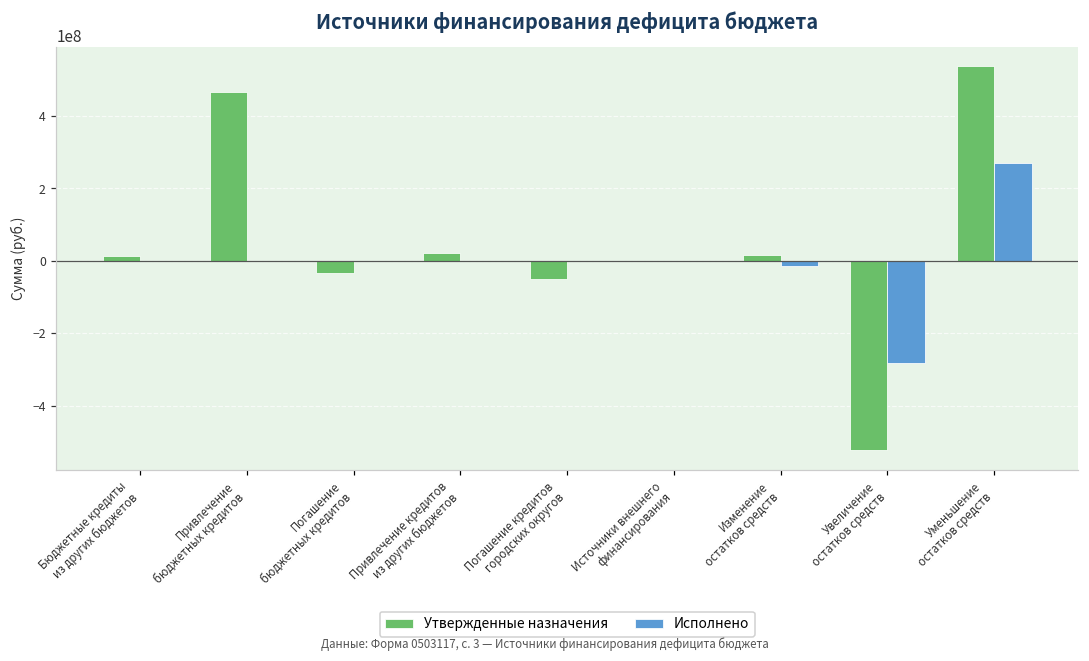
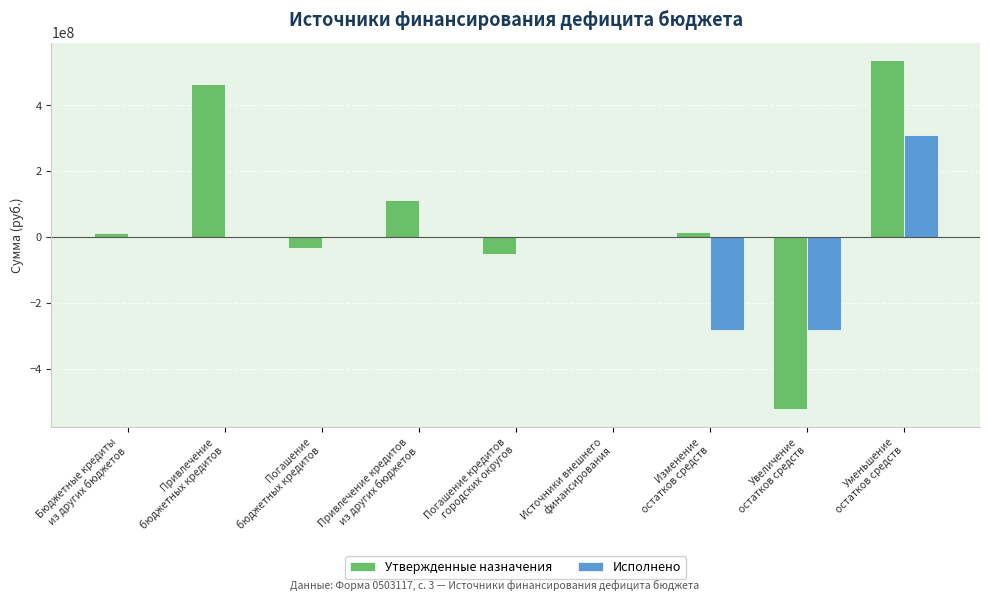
  {
    "Утвержденные назначения": {
      "Бюджетные кредиты из других бюджетов": 10000000,
      "Привлечение бюджетных кредитов": 470000000,
      "Погашение бюджетных кредитов": -30000000,
-     "Привлечение кредитов из других бюджетов": 20000000,
+     "Привлечение кредитов из других бюджетов": 110000000,
      "Погашение кредитов городских округов": -50000000,
      "Источники внешнего финансирования": 0,
      "Изменение остатков средств": 10000000,
      "Увеличение остатков средств": -520000000,
      "Уменьшение остатков средств": 540000000
    },
    "Исполнено": {
      "Бюджетные кредиты из других бюджетов": 0,
      "Привлечение бюджетных кредитов": 0,
      "Погашение бюджетных кредитов": 0,
      "Привлечение кредитов из других бюджетов": 0,
      "Погашение кредитов городских округов": 0,
      "Источники внешнего финансирования": 0,
-     "Изменение остатков средств": -10000000,
+     "Изменение остатков средств": -280000000,
      "Увеличение остатков средств": -280000000,
-     "Уменьшение остатков средств": 270000000
+     "Уменьшение остатков средств": 310000000
    }
  }
